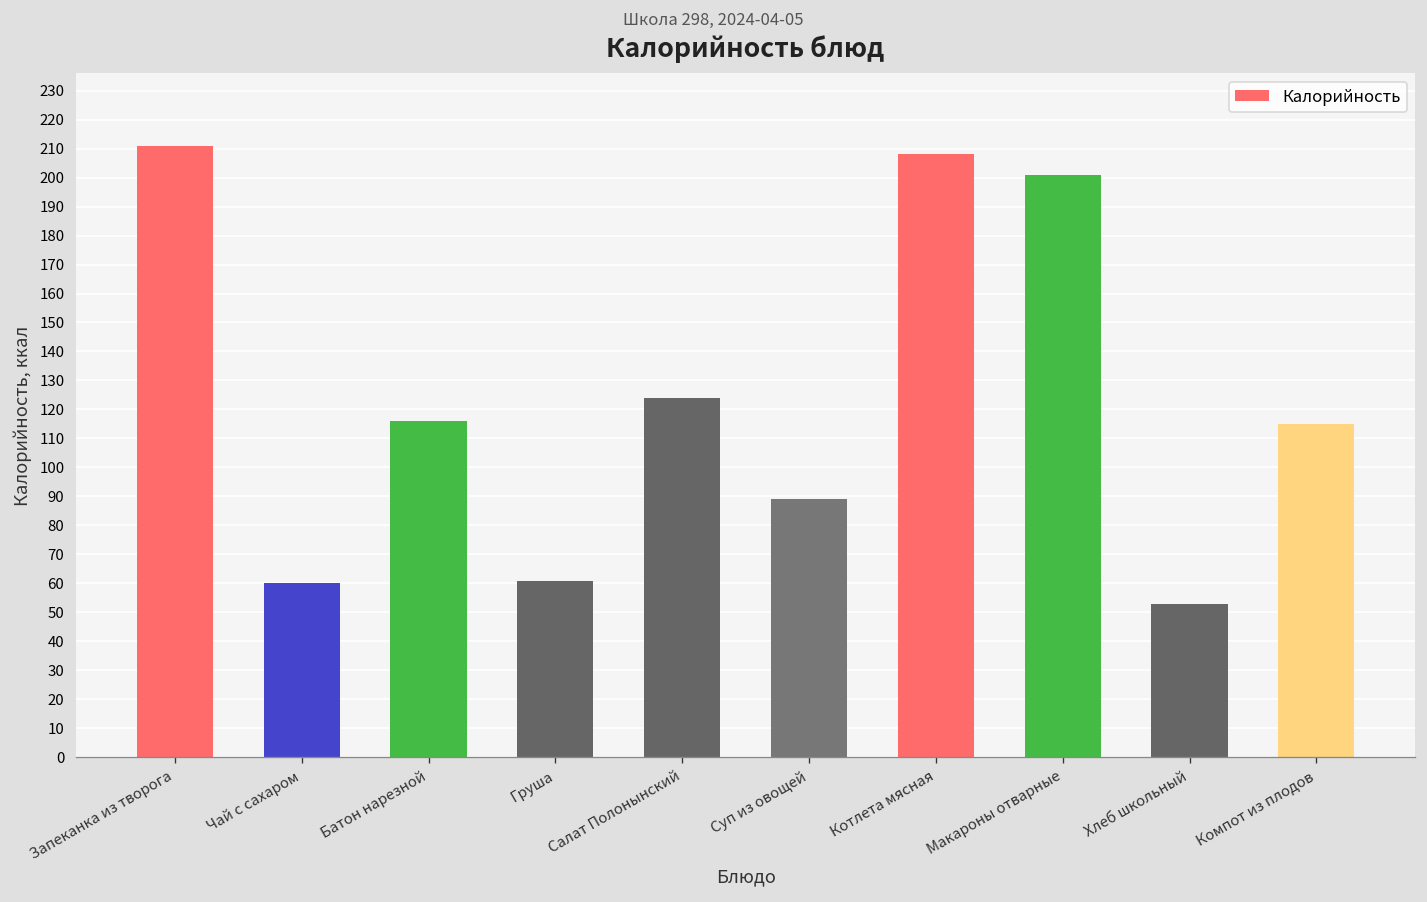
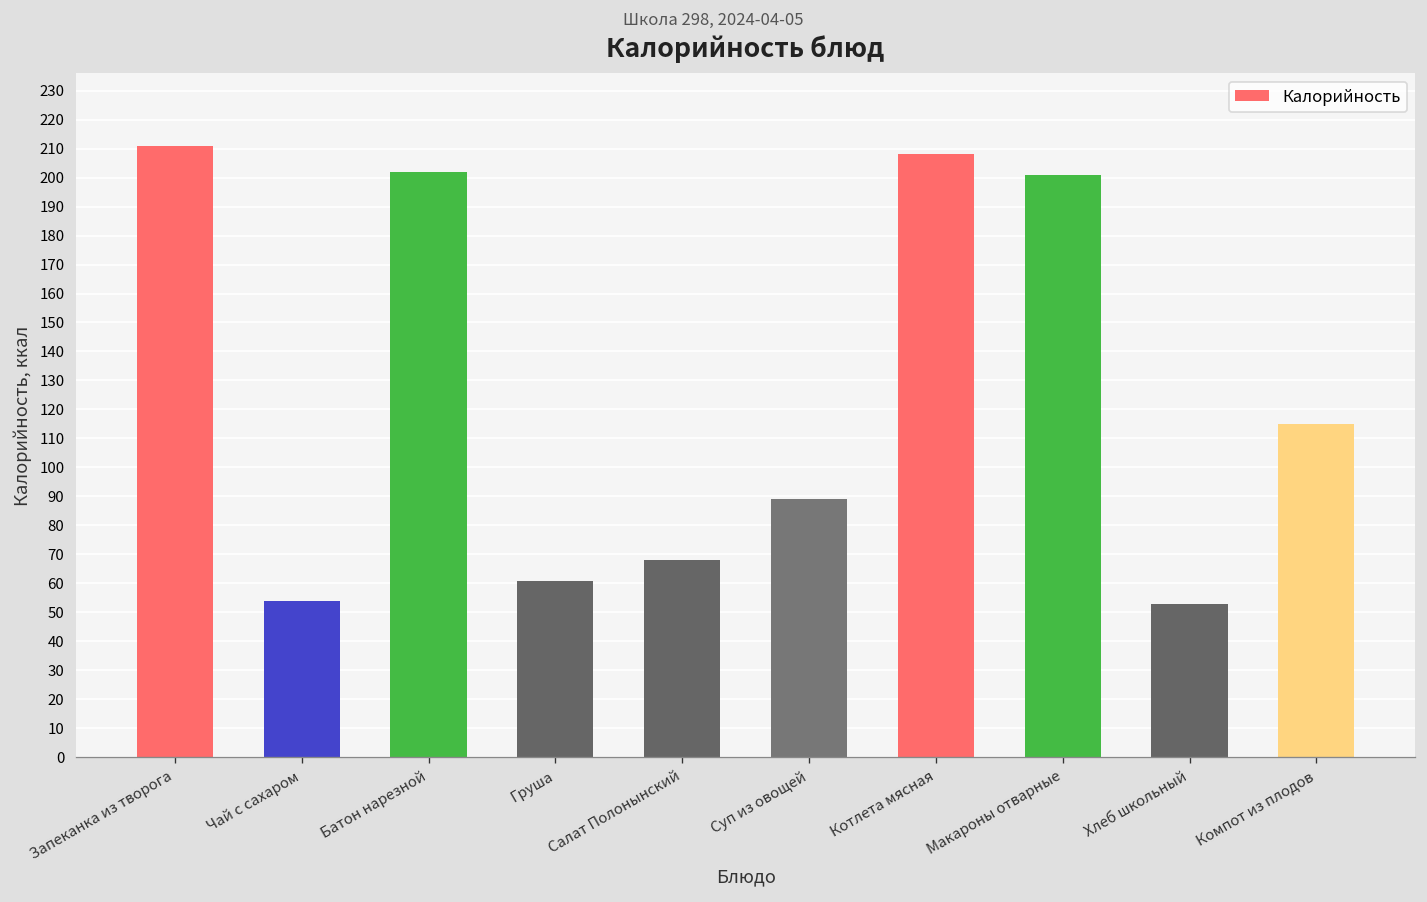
  {
    "Запеканка из творога": 211,
-   "Чай с сахаром": 60,
-   "Батон нарезной": 116,
+   "Чай с сахаром": 54,
+   "Батон нарезной": 202,
    "Груша": 61,
-   "Салат Полонынский": 124,
+   "Салат Полонынский": 68,
    "Суп из овощей": 89,
    "Котлета мясная": 208,
    "Макароны отварные": 201,
    "Хлеб школьный": 53,
    "Компот из плодов": 115
  }
